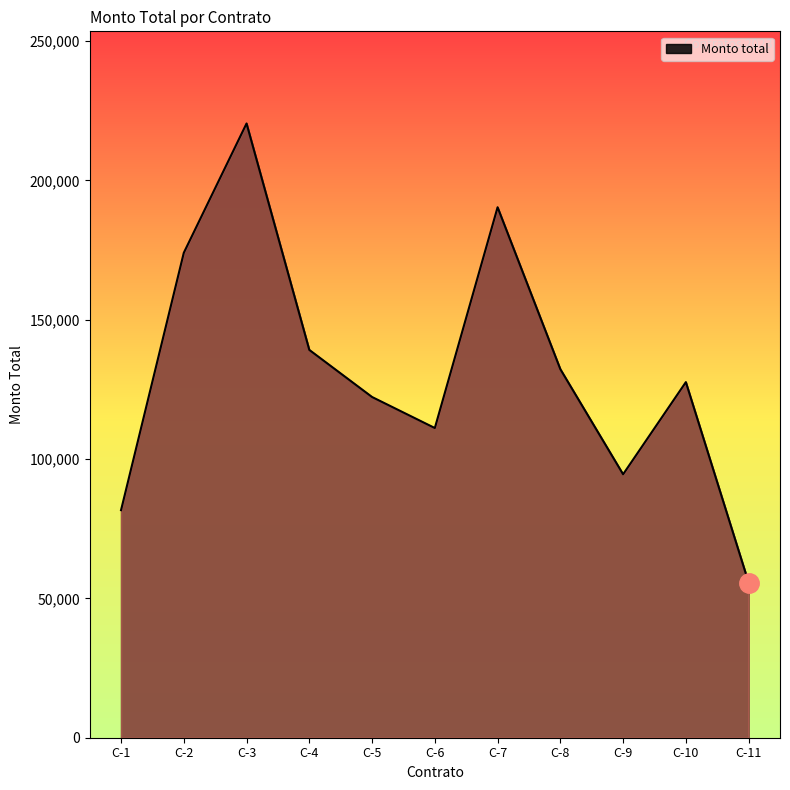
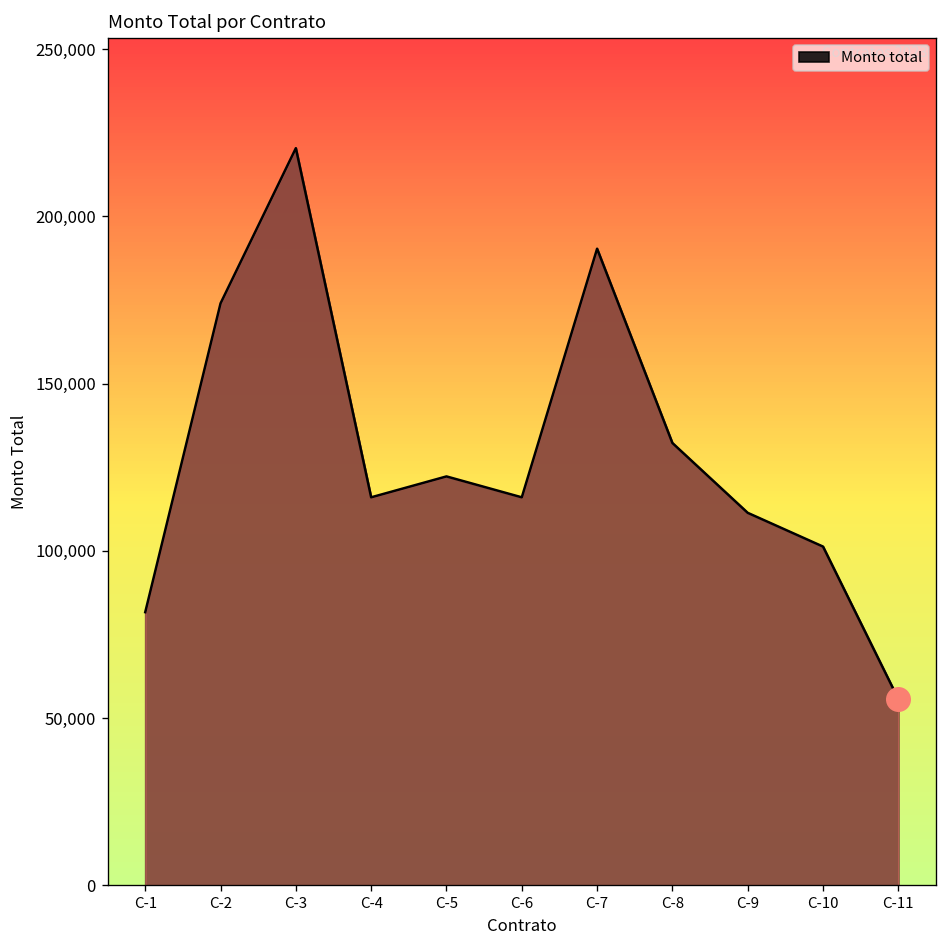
  {
    "Monto total": {
      "C-1": "82,000",
      "C-2": "174,000",
      "C-3": "220,000",
-     "C-4": "139,000",
+     "C-4": "116,000",
      "C-5": "122,000",
-     "C-6": "111,000",
+     "C-6": "116,000",
      "C-7": "190,000",
      "C-8": "132,000",
-     "C-9": "95,000",
-     "C-10": "128,000"
+     "C-9": "111,000",
+     "C-10": "101,000"
    }
  }
